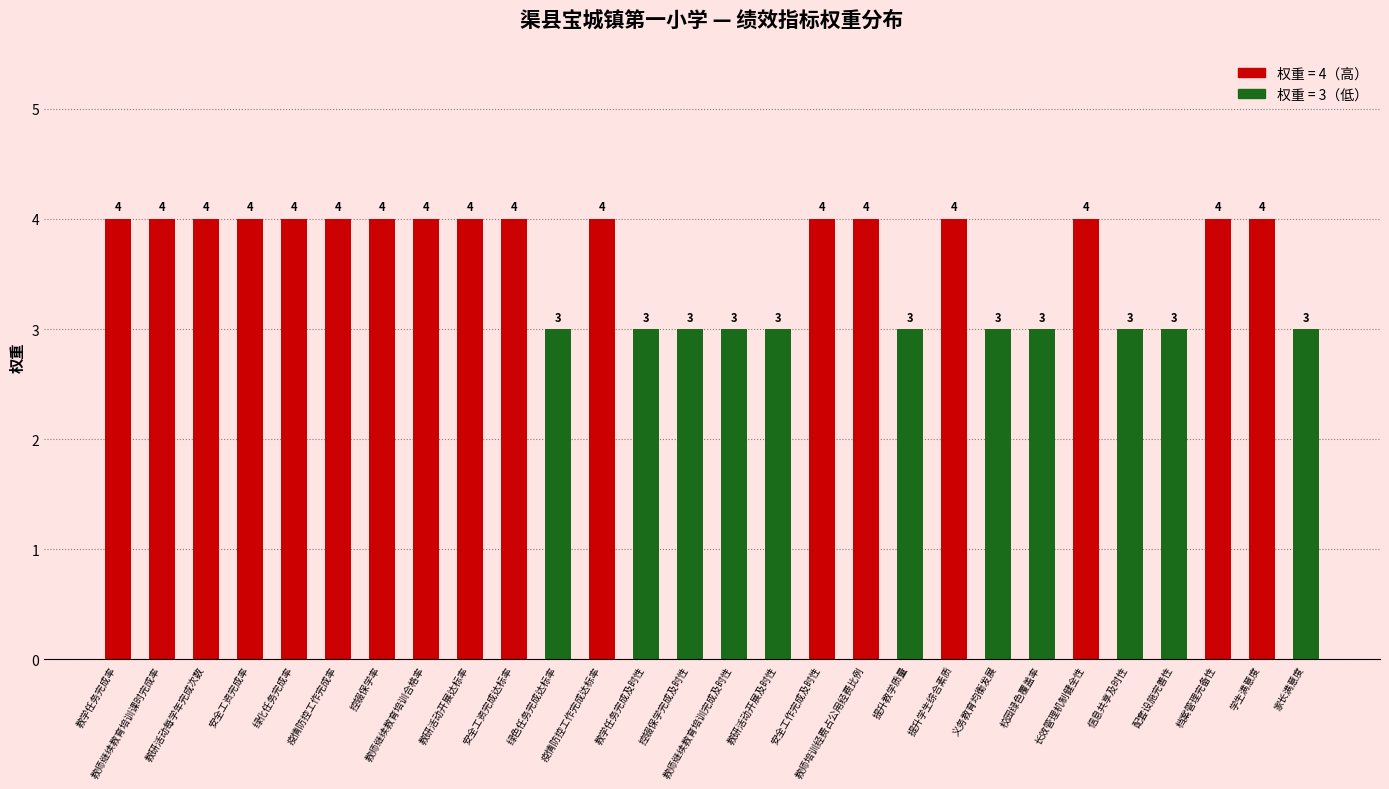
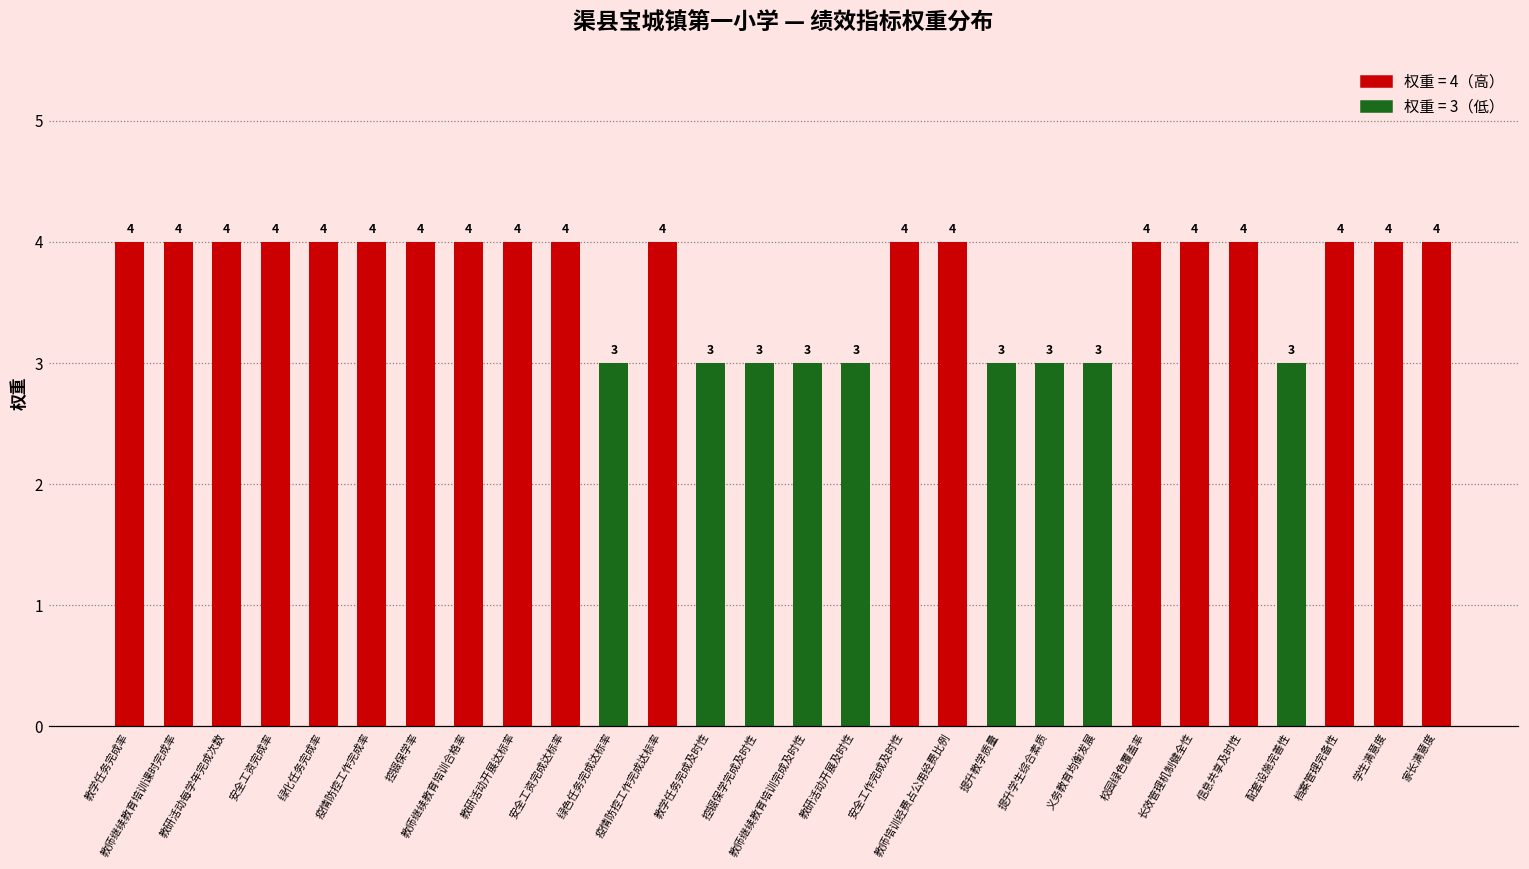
  {
    "教学任务完成率": 4,
    "教师继续教育培训课时完成率": 4,
    "教研活动每学年完成次数": 4,
    "安全工资完成率": 4,
    "绿化任务完成率": 4,
    "疫情防控工作完成率": 4,
    "控辍保学率": 4,
    "教师继续教育培训合格率": 4,
    "教研活动开展达标率": 4,
    "安全工资完成达标率": 4,
    "绿色任务完成达标率": 3,
    "疫情防控工作完成达标率": 4,
    "教学任务完成及时性": 3,
    "控辍保学完成及时性": 3,
    "教师继续教育培训完成及时性": 3,
    "教研活动开展及时性": 3,
    "安全工作完成及时性": 4,
    "教师培训经费占公用经费比例": 4,
    "提升教学质量": 3,
-   "提升学生综合素质": 4,
+   "提升学生综合素质": 3,
    "义务教育均衡发展": 3,
-   "校园绿色覆盖率": 3,
+   "校园绿色覆盖率": 4,
    "长效管理机制健全性": 4,
-   "信息共享及时性": 3,
+   "信息共享及时性": 4,
    "配套设施完善性": 3,
    "档案管理完备性": 4,
    "学生满意度": 4,
-   "家长满意度": 3
+   "家长满意度": 4
  }
